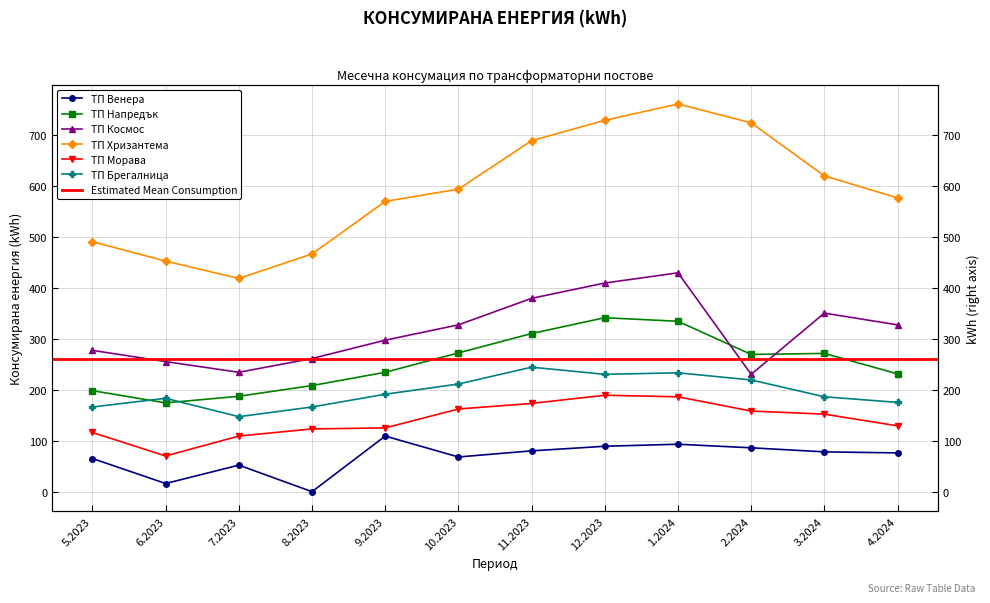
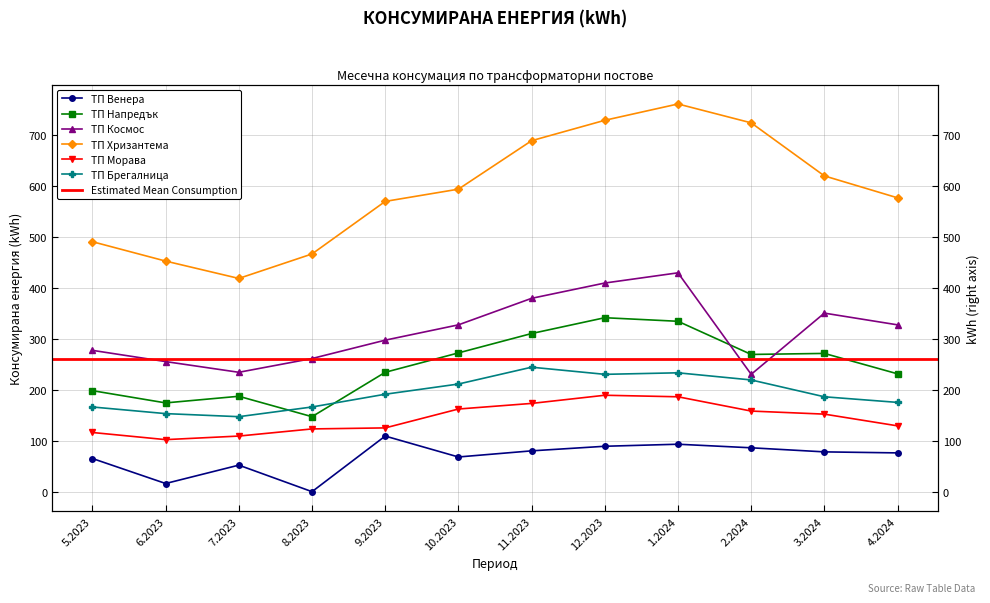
  {
    "ТП Венера": {
      "5.2023": 70,
      "6.2023": 20,
      "7.2023": 50,
      "8.2023": 0,
      "9.2023": 110,
      "10.2023": 70,
      "11.2023": 80,
      "12.2023": 90,
      "1.2024": 90,
      "2.2024": 90,
      "3.2024": 80,
      "4.2024": 80
    },
    "ТП Напредък": {
      "5.2023": 200,
      "6.2023": 170,
      "7.2023": 190,
-     "8.2023": 210,
+     "8.2023": 150,
      "9.2023": 230,
      "10.2023": 270,
      "11.2023": 310,
      "12.2023": 340,
      "1.2024": 330,
      "2.2024": 270,
      "3.2024": 270,
      "4.2024": 230
    },
    "ТП Космос": {
      "5.2023": 280,
      "6.2023": 260,
      "7.2023": 230,
      "8.2023": 260,
      "9.2023": 300,
      "10.2023": 330,
      "11.2023": 380,
      "12.2023": 410,
      "1.2024": 430,
      "2.2024": 230,
      "3.2024": 350,
      "4.2024": 330
    },
    "ТП Хризантема": {
      "5.2023": 490,
      "6.2023": 450,
      "7.2023": 420,
      "8.2023": 470,
      "9.2023": 570,
      "10.2023": 590,
      "11.2023": 690,
      "12.2023": 730,
      "1.2024": 760,
      "2.2024": 720,
      "3.2024": 620,
      "4.2024": 580
    },
    "ТП Морава": {
      "5.2023": 120,
-     "6.2023": 70,
+     "6.2023": 100,
      "7.2023": 110,
      "8.2023": 120,
      "9.2023": 130,
      "10.2023": 160,
      "11.2023": 170,
      "12.2023": 190,
      "1.2024": 190,
      "2.2024": 160,
      "3.2024": 150,
      "4.2024": 130
    },
    "ТП Брегалница": {
      "5.2023": 170,
-     "6.2023": 180,
+     "6.2023": 150,
      "7.2023": 150,
      "8.2023": 170,
      "9.2023": 190,
      "10.2023": 210,
      "11.2023": 240,
      "12.2023": 230,
      "1.2024": 230,
      "2.2024": 220,
      "3.2024": 190,
      "4.2024": 180
    }
  }
